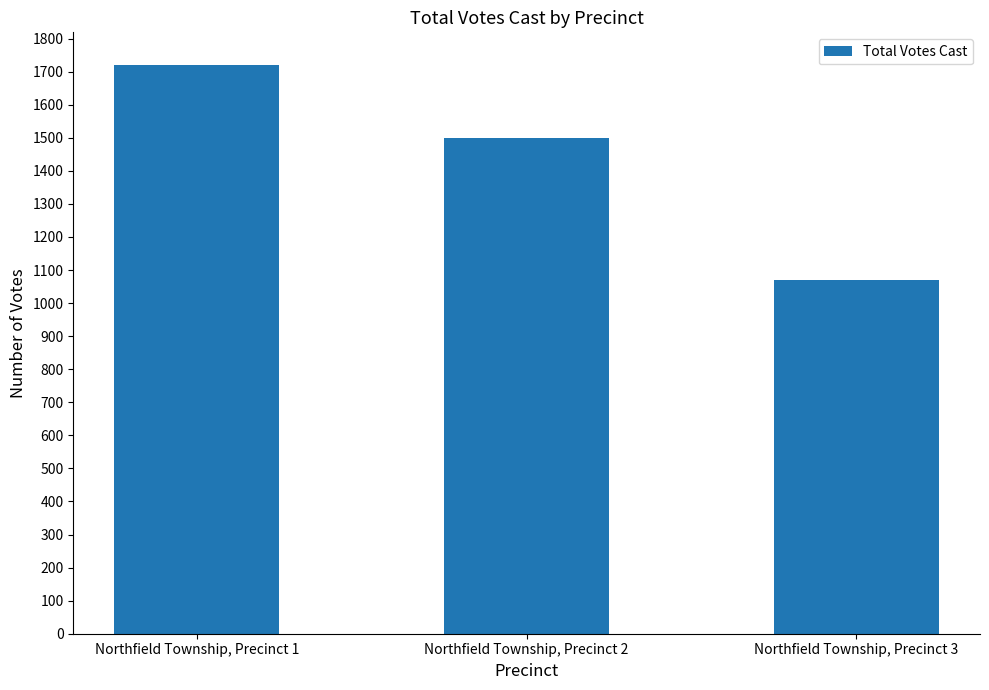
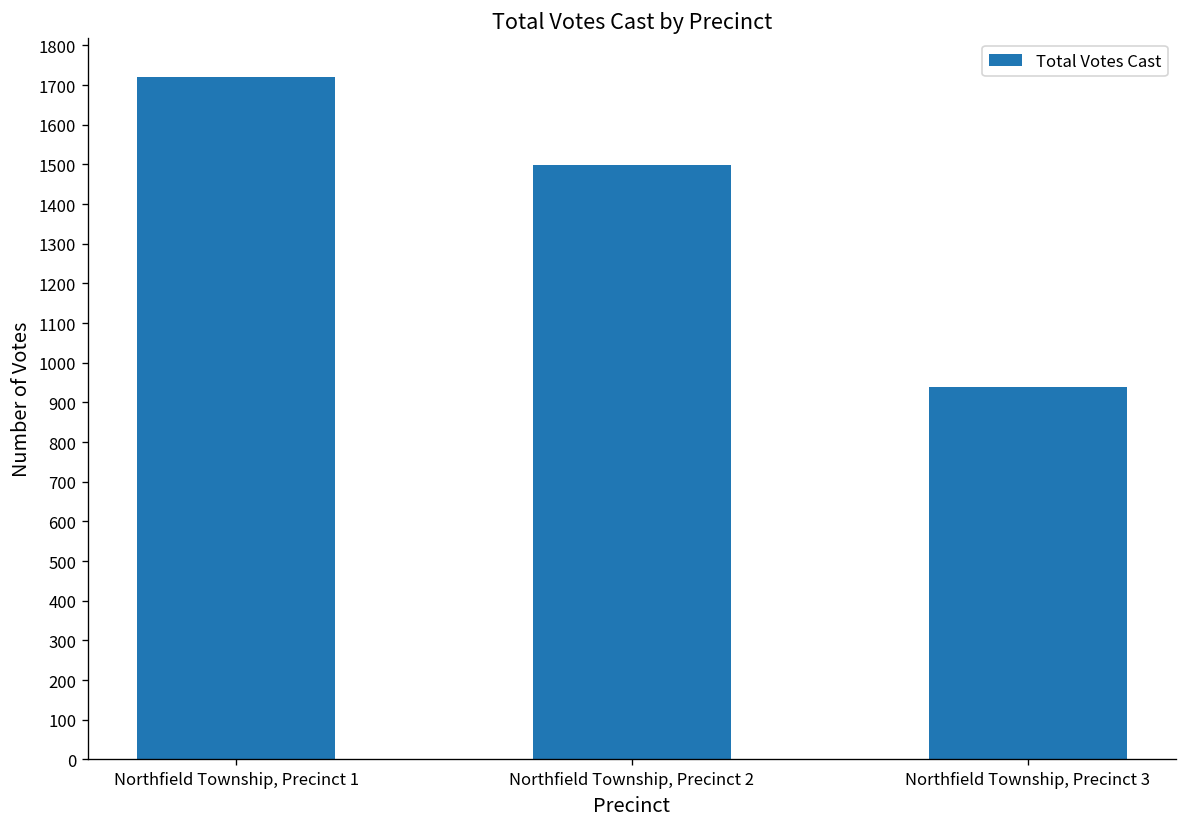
  {
    "Northfield Township, Precinct 1": 1720,
    "Northfield Township, Precinct 2": 1500,
-   "Northfield Township, Precinct 3": 1070
+   "Northfield Township, Precinct 3": 940
  }
